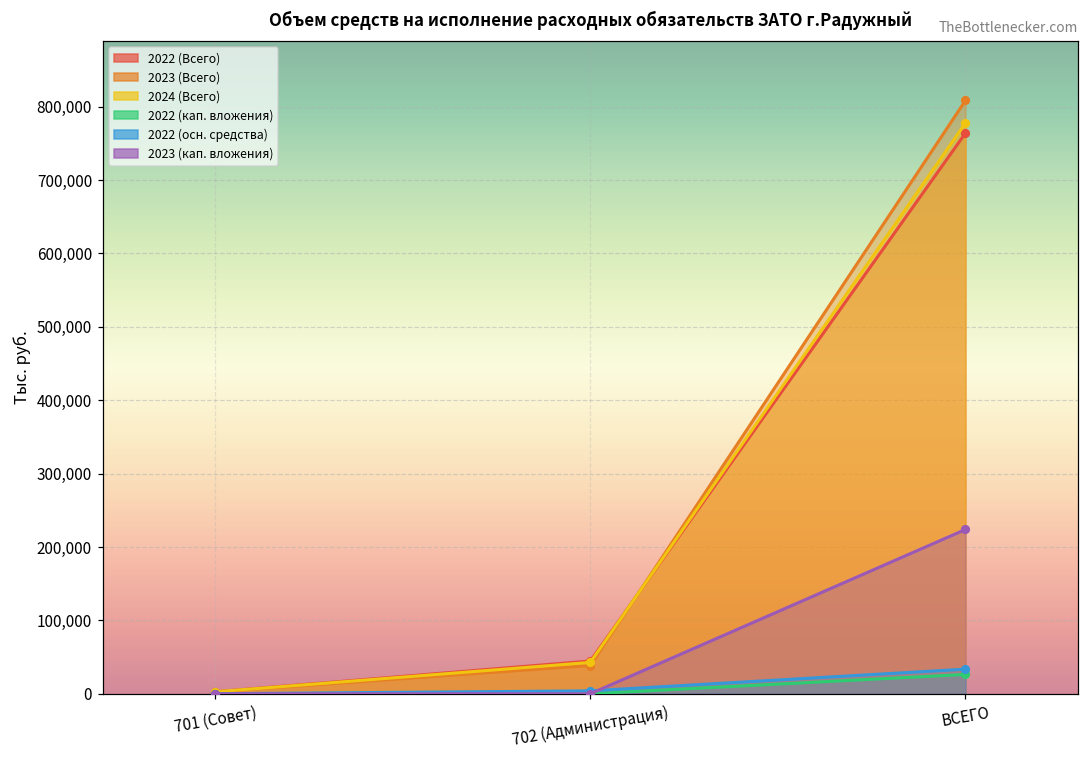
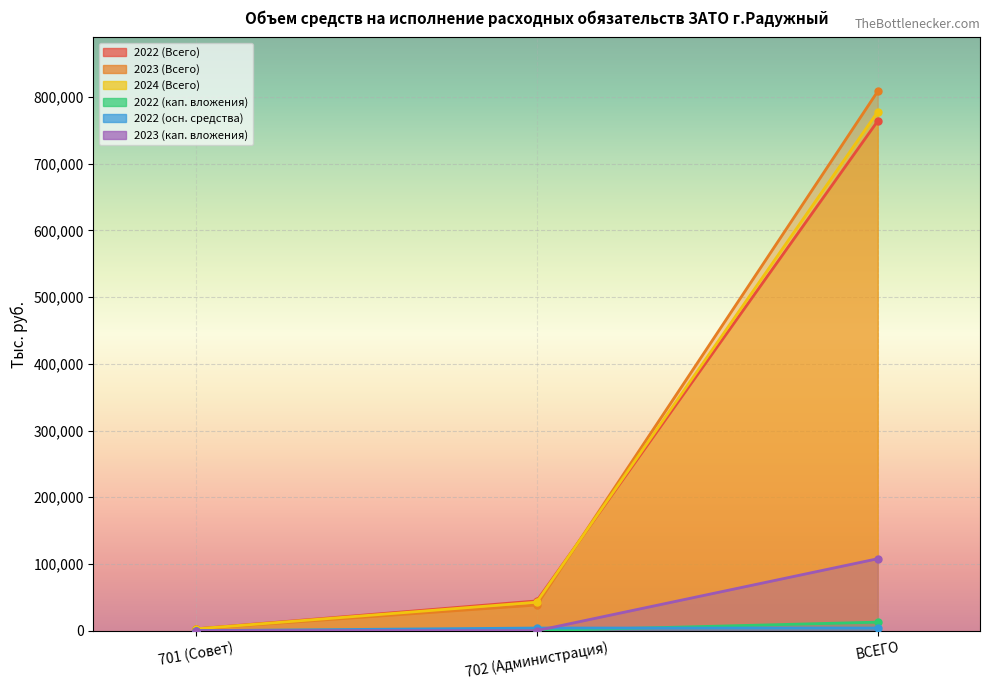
  {
    "2022 (кап. вложения)": {
-     "ВСЕГО": "30,000"
+     "ВСЕГО": "10,000"
    },
    "2022 (осн. средства)": {
      "702 (Администрация)": "0",
-     "ВСЕГО": "30,000"
+     "ВСЕГО": "0"
    },
    "2023 (кап. вложения)": {
-     "ВСЕГО": "220,000"
+     "ВСЕГО": "110,000"
    }
  }
